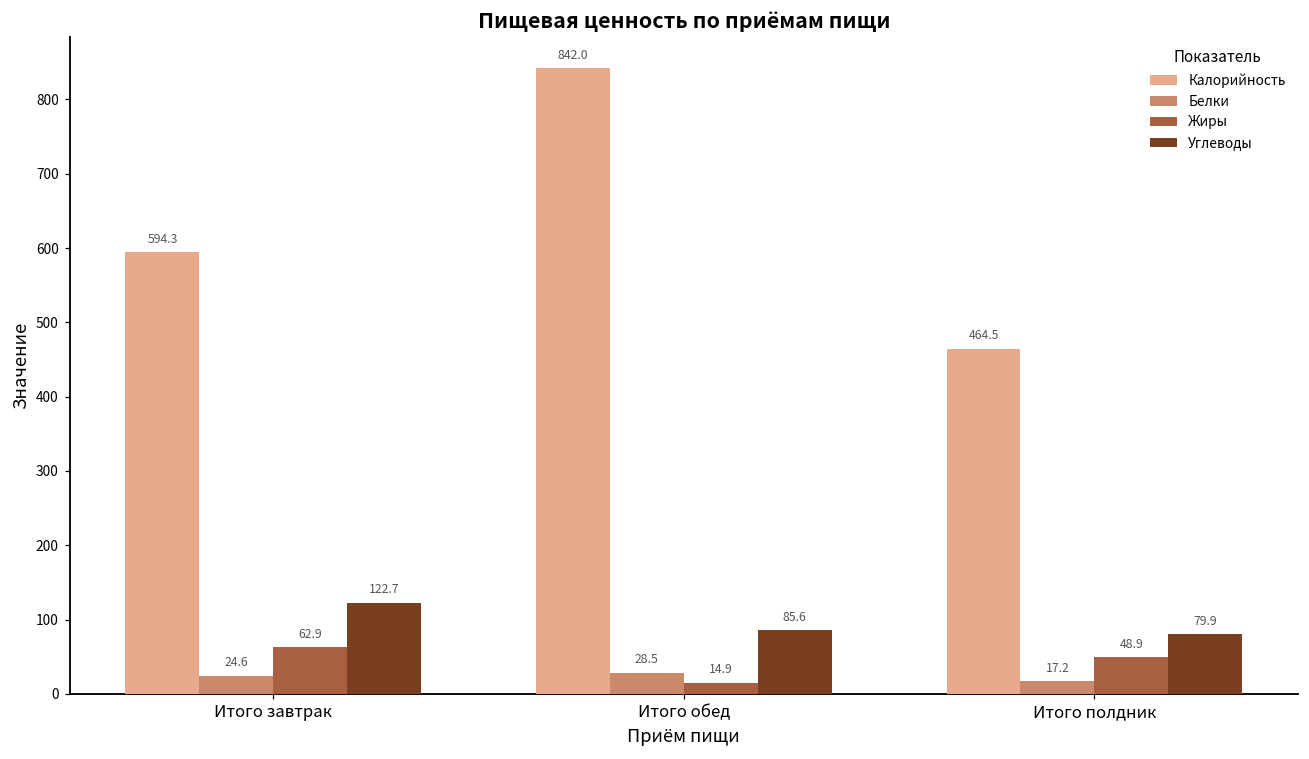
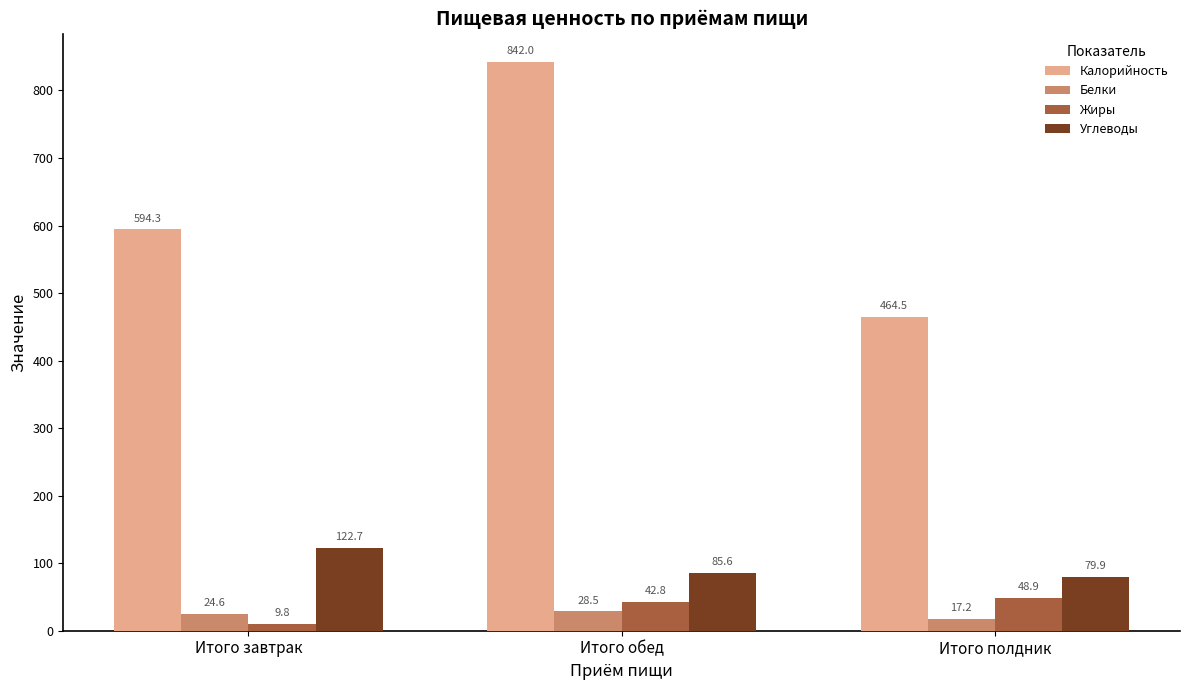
  {
    "Жиры": {
-     "Итого завтрак": 62.9,
-     "Итого обед": 14.9,
+     "Итого завтрак": 9.8,
+     "Итого обед": 42.8,
      "Итого полдник": 48.9
    },
    "Углеводы": {
      "Итого завтрак": 122.7,
      "Итого обед": 85.6,
      "Итого полдник": 79.9
    }
  }
